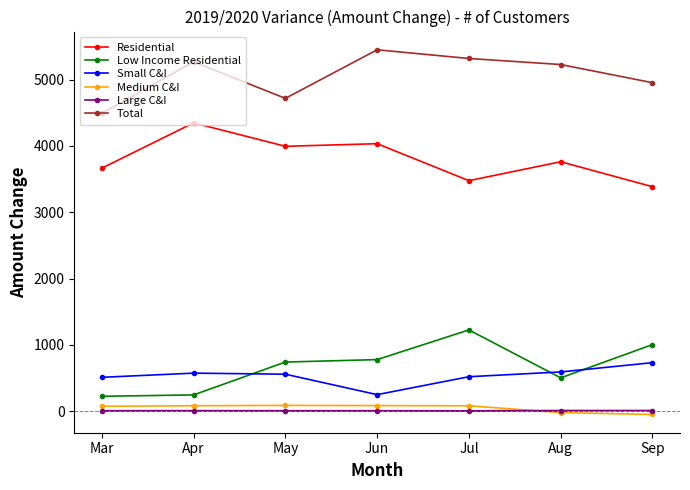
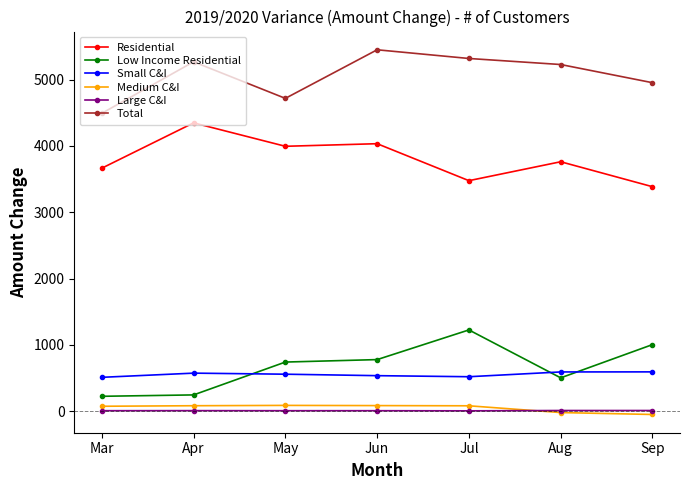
  {
    "Residential": {
      "Mar": 3700,
      "May": 4000,
      "Jun": 4000,
      "Jul": 3500,
      "Aug": 3800,
      "Sep": 3400
    },
    "Low Income Residential": {
      "Mar": 200,
      "Apr": 200,
      "May": 700,
      "Jun": 800,
      "Jul": 1200,
      "Aug": 500,
      "Sep": 1000
    },
    "Small C&I": {
      "Mar": 500,
      "Apr": 600,
      "May": 600,
-     "Jun": 300,
+     "Jun": 500,
      "Jul": 500,
      "Aug": 600,
-     "Sep": 700
+     "Sep": 600
    },
    "Medium C&I": {
      "Mar": 100,
      "Apr": 100,
      "May": 100,
      "Jun": 100,
      "Jul": 100,
      "Sep": 0
    },
    "Large C&I": {
      "Mar": 0,
      "Apr": 0,
      "May": 0,
      "Jun": 0,
      "Jul": 0,
      "Sep": 0
    },
    "Total": {
      "May": 4700,
      "Jun": 5400,
      "Jul": 5300,
      "Aug": 5200,
      "Sep": 5000
    }
  }
